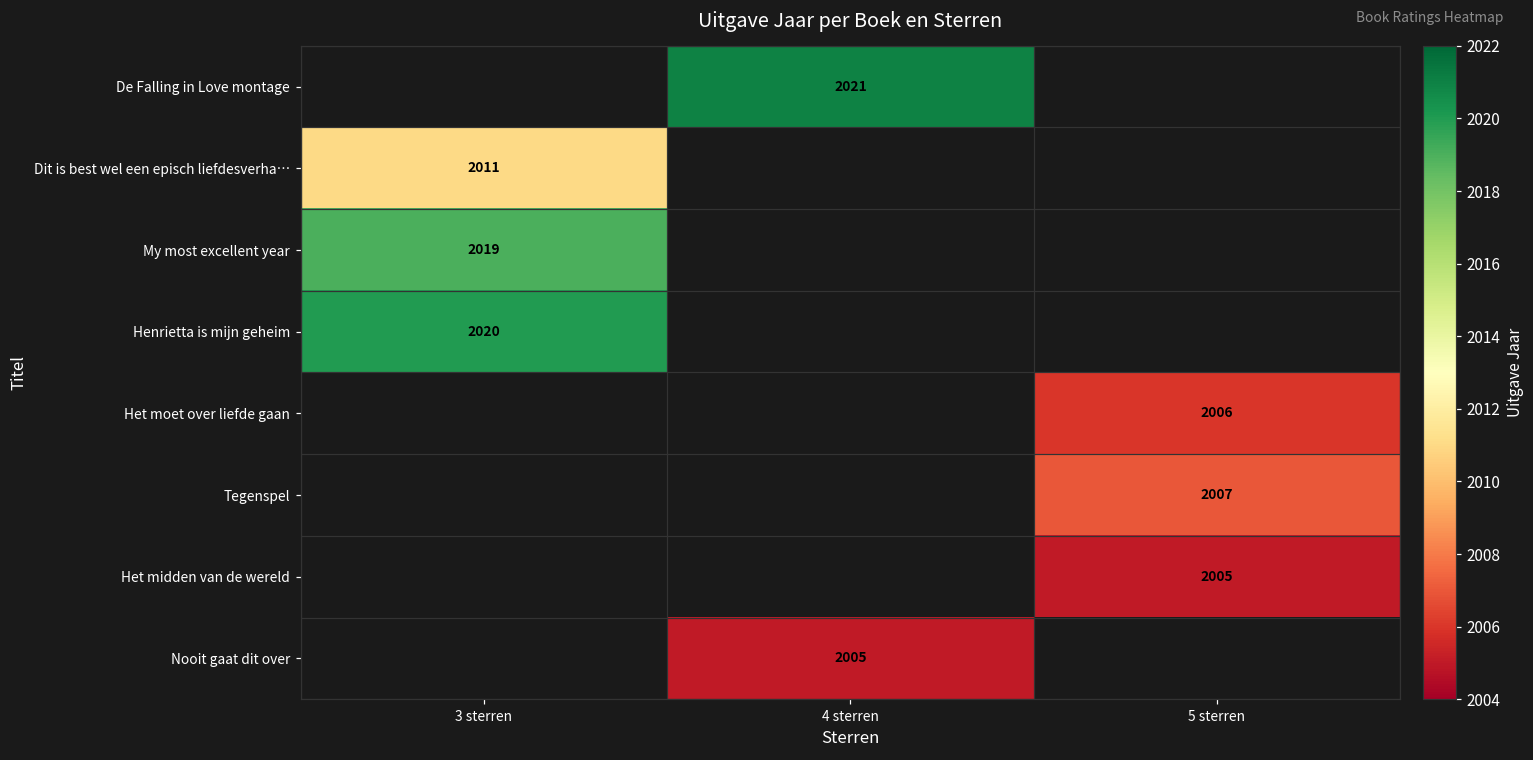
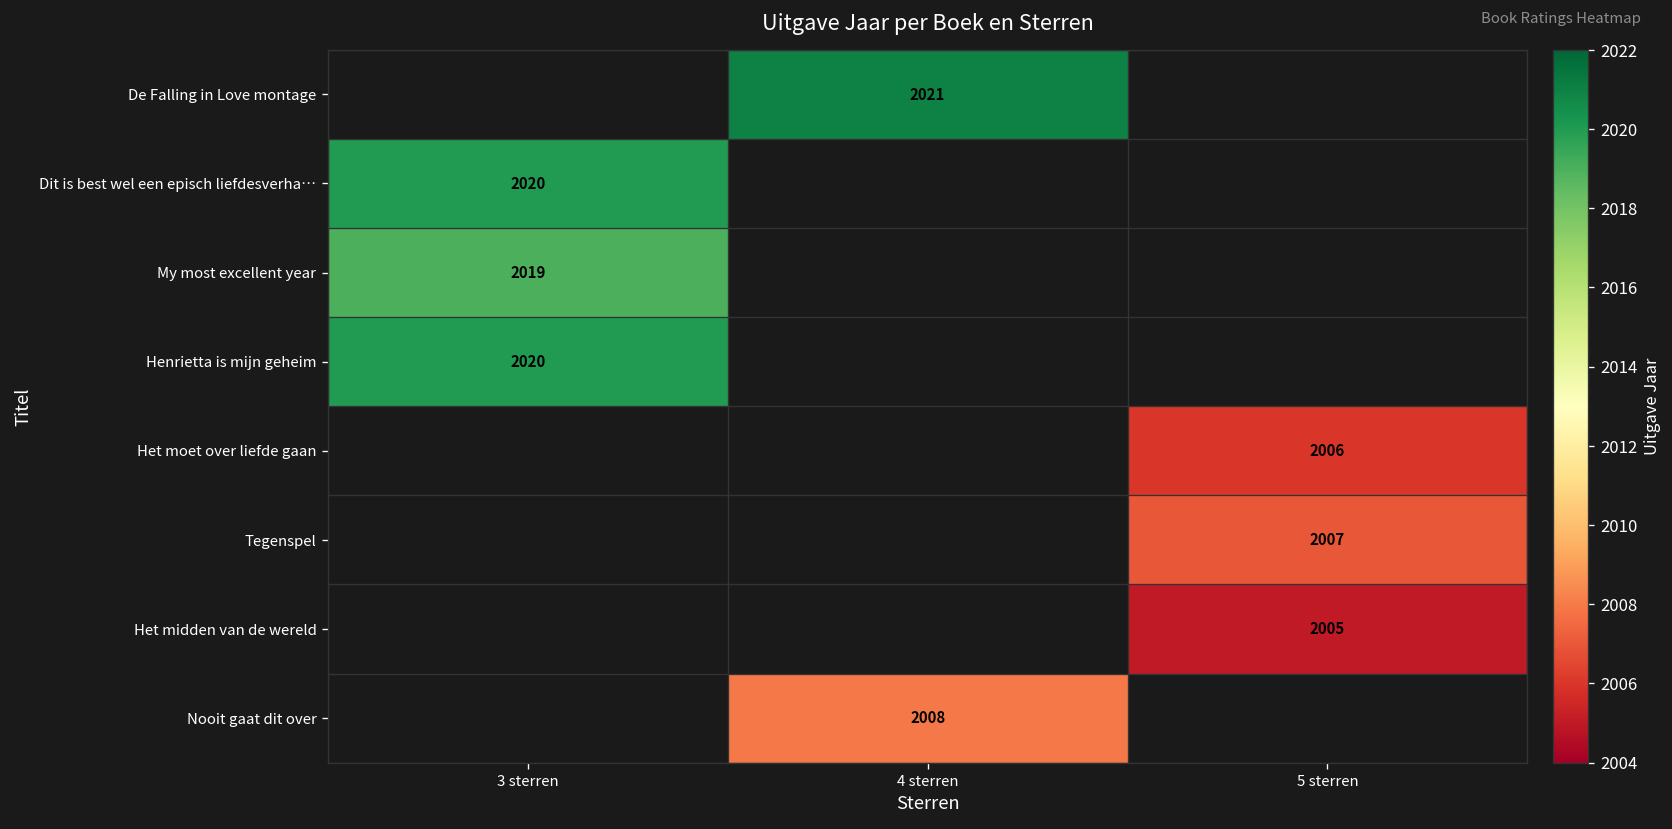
  {
    "De Falling in Love montage": {
      "4 sterren": 2021
    },
    "Dit is best wel een episch liefdesverha…": {
-     "3 sterren": 2011
+     "3 sterren": 2020
    },
    "My most excellent year": {
      "3 sterren": 2019
    },
    "Henrietta is mijn geheim": {
      "3 sterren": 2020
    },
    "Het moet over liefde gaan": {
      "5 sterren": 2006
    },
    "Tegenspel": {
      "5 sterren": 2007
    },
    "Het midden van de wereld": {
      "5 sterren": 2005
    },
    "Nooit gaat dit over": {
-     "4 sterren": 2005
+     "4 sterren": 2008
    }
  }
